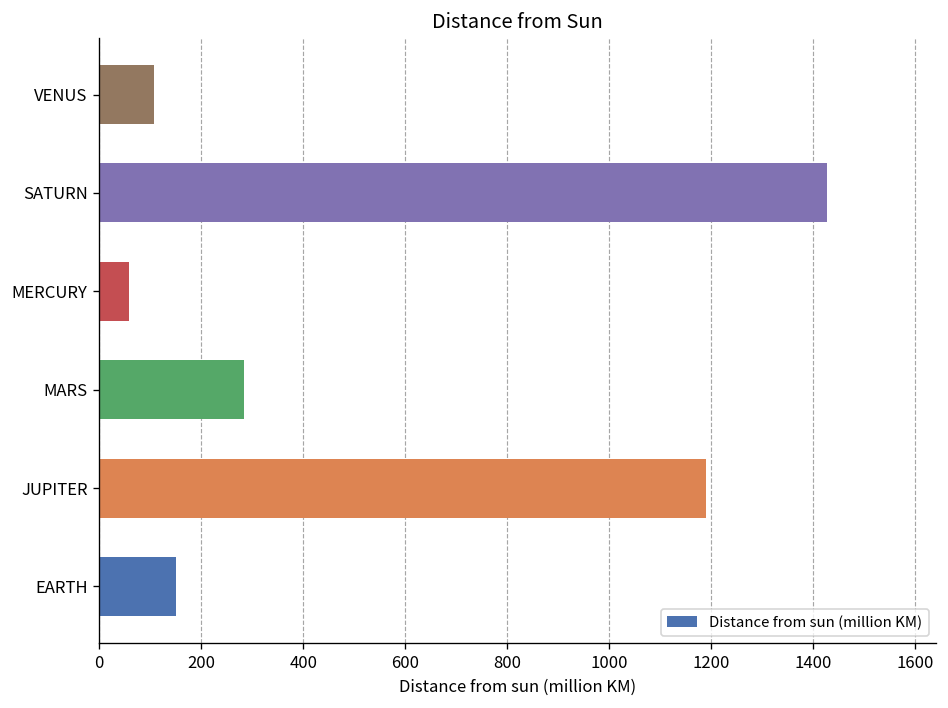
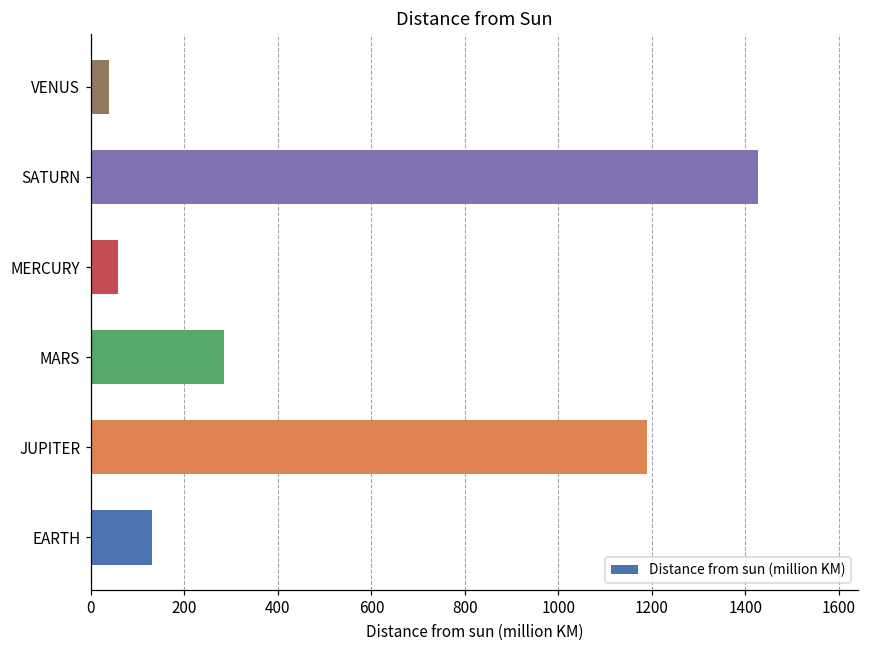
  {
-   "VENUS": 110,
+   "VENUS": 40,
    "SATURN": 1430,
    "MERCURY": 60,
    "MARS": 280,
    "JUPITER": 1190,
-   "EARTH": 150
+   "EARTH": 130
  }
